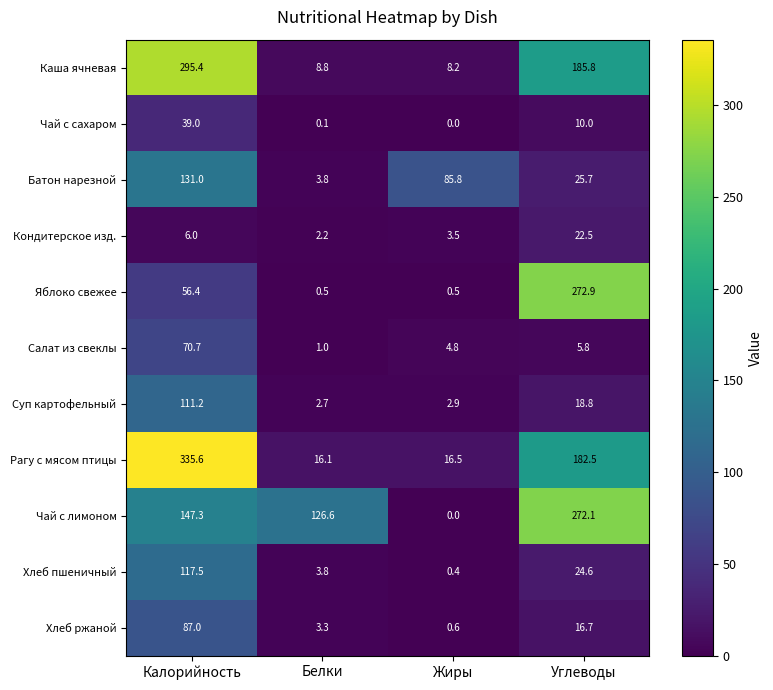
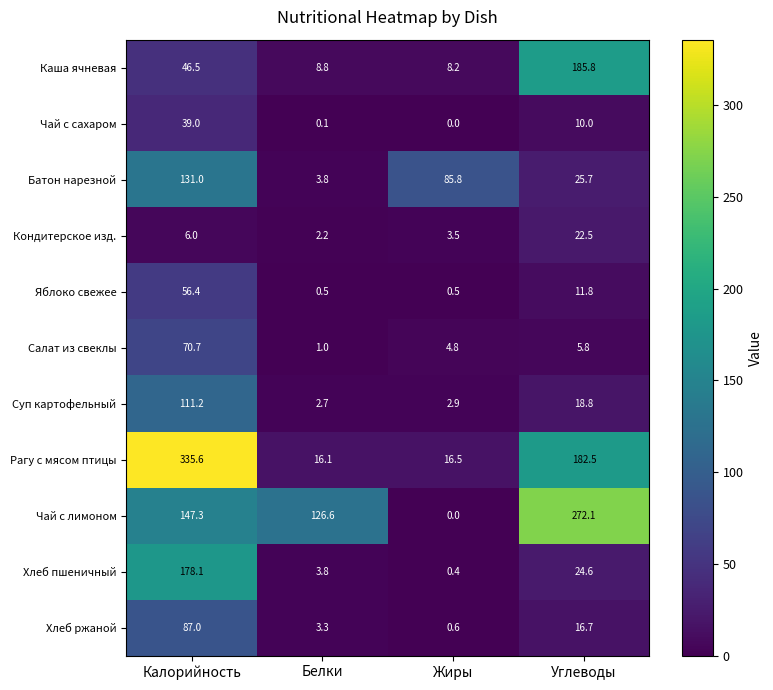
  {
    "Каша ячневая": {
-     "Калорийность": 295.4,
+     "Калорийность": 46.5,
      "Белки": 8.8,
      "Жиры": 8.2,
      "Углеводы": 185.8
    },
    "Чай с сахаром": {
      "Калорийность": 39.0,
      "Белки": 0.1,
      "Жиры": 0.0,
      "Углеводы": 10.0
    },
    "Батон нарезной": {
      "Калорийность": 131.0,
      "Белки": 3.8,
      "Жиры": 85.8,
      "Углеводы": 25.7
    },
    "Кондитерское изд.": {
      "Калорийность": 6.0,
      "Белки": 2.2,
      "Жиры": 3.5,
      "Углеводы": 22.5
    },
    "Яблоко свежее": {
      "Калорийность": 56.4,
      "Белки": 0.5,
      "Жиры": 0.5,
-     "Углеводы": 272.9
+     "Углеводы": 11.8
    },
    "Салат из свеклы": {
      "Калорийность": 70.7,
      "Белки": 1.0,
      "Жиры": 4.8,
      "Углеводы": 5.8
    },
    "Суп картофельный": {
      "Калорийность": 111.2,
      "Белки": 2.7,
      "Жиры": 2.9,
      "Углеводы": 18.8
    },
    "Рагу с мясом птицы": {
      "Калорийность": 335.6,
      "Белки": 16.1,
      "Жиры": 16.5,
      "Углеводы": 182.5
    },
    "Чай с лимоном": {
      "Калорийность": 147.3,
      "Белки": 126.6,
      "Жиры": 0.0,
      "Углеводы": 272.1
    },
    "Хлеб пшеничный": {
-     "Калорийность": 117.5,
+     "Калорийность": 178.1,
      "Белки": 3.8,
      "Жиры": 0.4,
      "Углеводы": 24.6
    },
    "Хлеб ржаной": {
      "Калорийность": 87.0,
      "Белки": 3.3,
      "Жиры": 0.6,
      "Углеводы": 16.7
    }
  }
